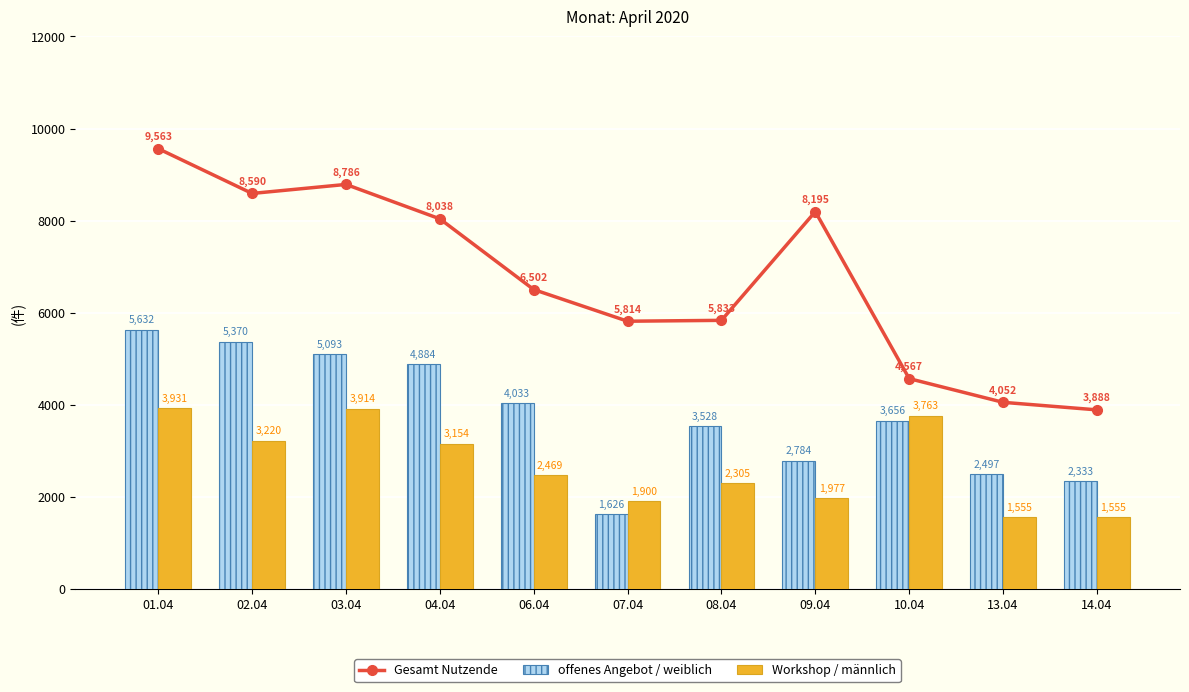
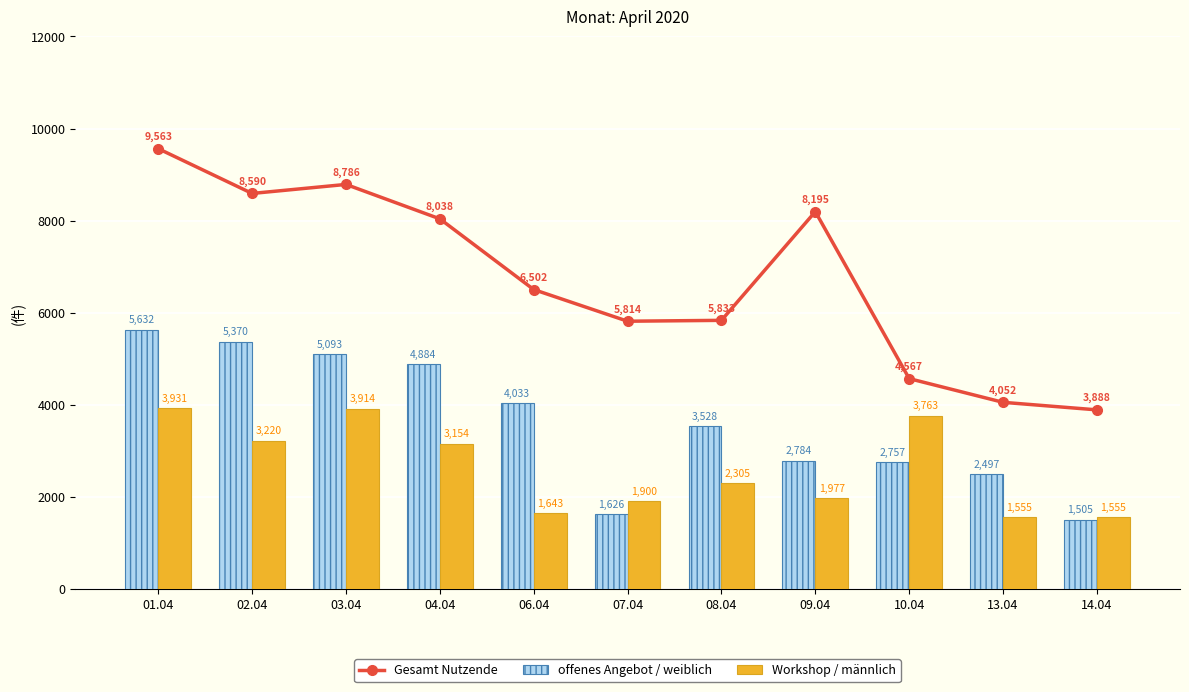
  {
    "offenes Angebot / weiblich": {
      "01.04": "5,632",
      "02.04": "5,370",
      "03.04": "5,093",
      "04.04": "4,884",
      "06.04": "4,033",
      "07.04": "1,626",
      "08.04": "3,528",
      "09.04": "2,784",
-     "10.04": "3,656",
+     "10.04": "2,757",
      "13.04": "2,497",
-     "14.04": "2,333"
+     "14.04": "1,505"
    },
    "Gesamt Nutzende": {
      "01.04": "9,563",
      "02.04": "8,590",
      "03.04": "8,786",
      "04.04": "8,038",
      "06.04": "6,502",
      "07.04": "5,814",
      "08.04": "5,833",
      "09.04": "8,195",
      "10.04": "4,567",
      "13.04": "4,052",
      "14.04": "3,888"
    },
    "Workshop / männlich": {
      "01.04": "3,931",
      "02.04": "3,220",
      "03.04": "3,914",
      "04.04": "3,154",
-     "06.04": "2,469",
+     "06.04": "1,643",
      "07.04": "1,900",
      "08.04": "2,305",
      "09.04": "1,977",
      "10.04": "3,763",
      "13.04": "1,555",
      "14.04": "1,555"
    }
  }
